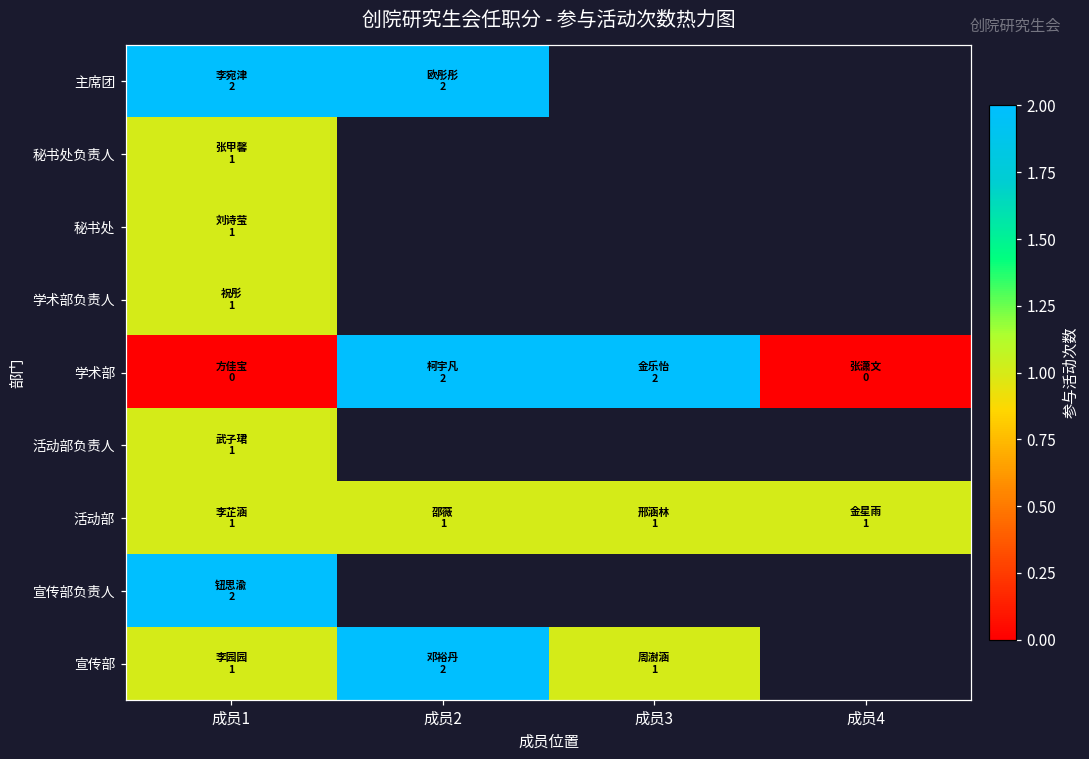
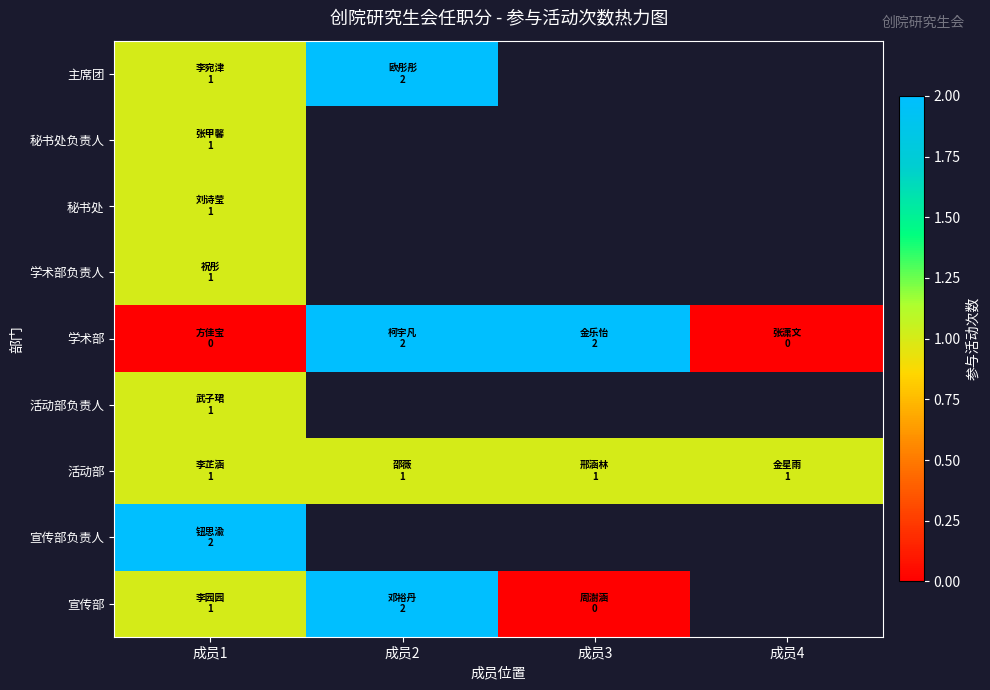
  {
    "主席团": {
-     "成员1": 2,
+     "成员1": 1,
      "成员2": 2
    },
    "秘书处负责人": {
      "成员1": 1
    },
    "秘书处": {
      "成员1": 1
    },
    "学术部负责人": {
      "成员1": 1
    },
    "学术部": {
      "成员1": 0,
      "成员2": 2,
      "成员3": 2,
      "成员4": 0
    },
    "活动部负责人": {
      "成员1": 1
    },
    "活动部": {
      "成员1": 1,
      "成员2": 1,
      "成员3": 1,
      "成员4": 1
    },
    "宣传部负责人": {
      "成员1": 2
    },
    "宣传部": {
      "成员1": 1,
      "成员2": 2,
-     "成员3": 1
+     "成员3": 0
    }
  }
